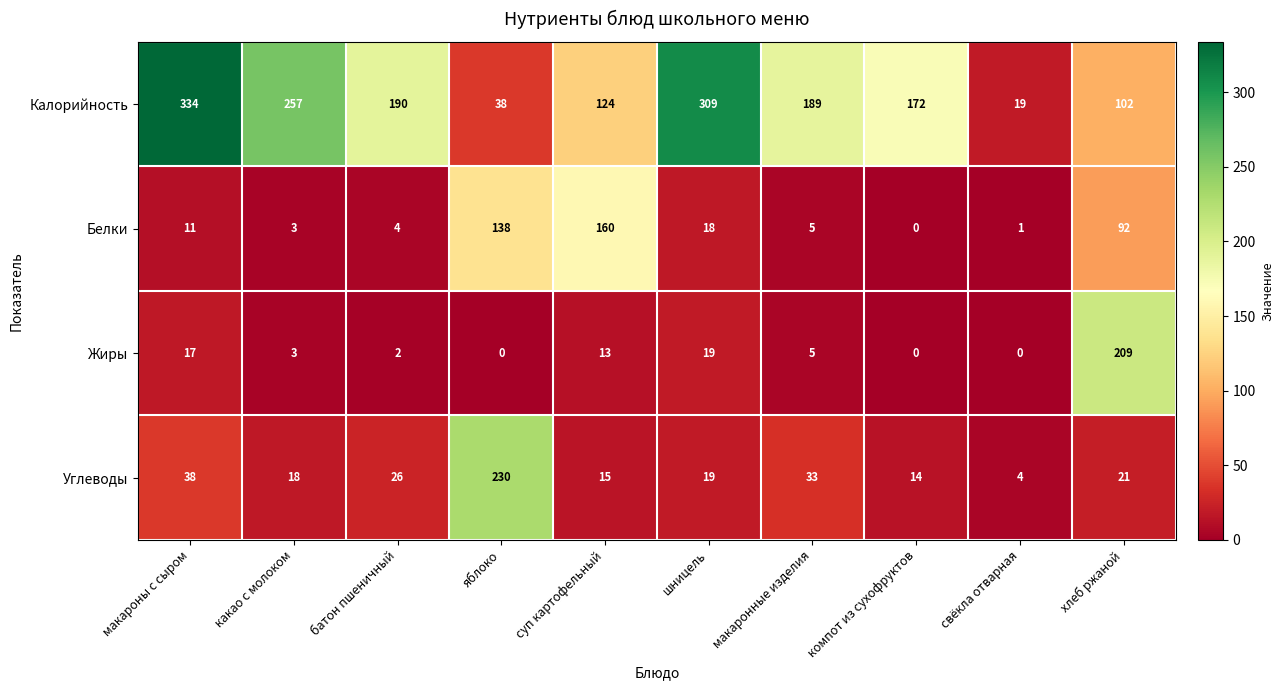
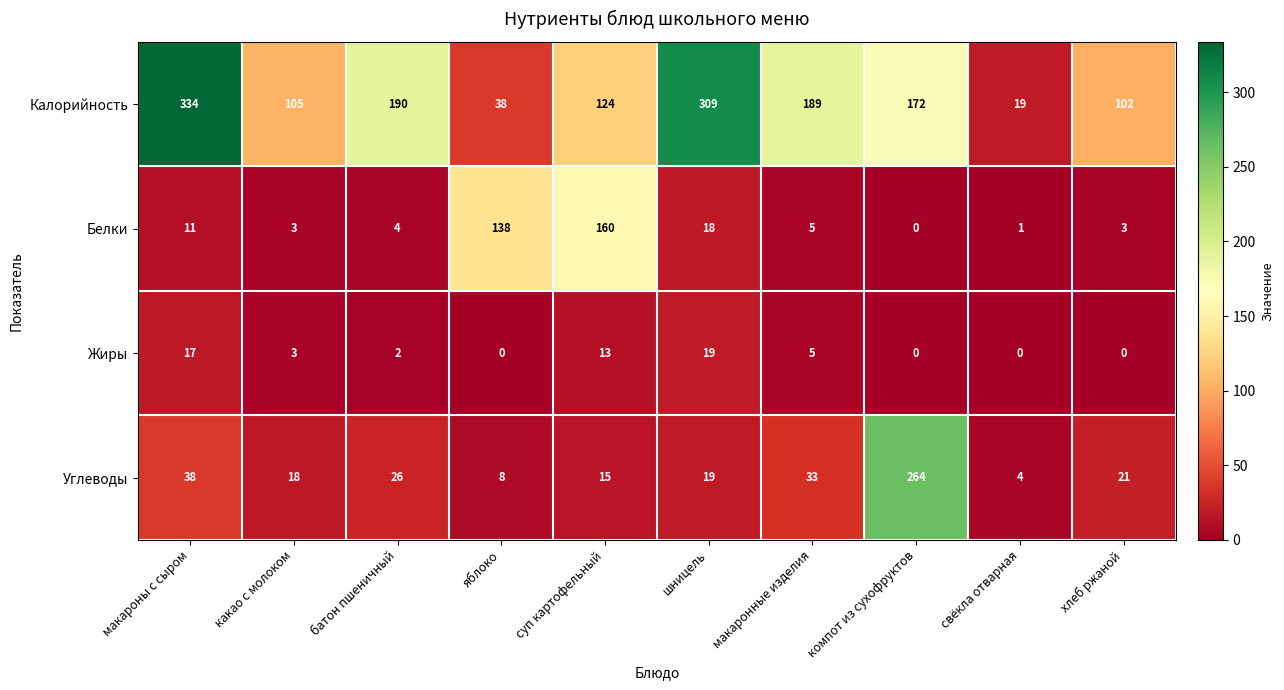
  {
    "Калорийность": {
      "макароны с сыром": 334,
-     "какао с молоком": 257,
+     "какао с молоком": 105,
      "батон пшеничный": 190,
      "яблоко": 38,
      "суп картофельный": 124,
      "шницель": 309,
      "макаронные изделия": 189,
      "компот из сухофруктов": 172,
      "свёкла отварная": 19,
      "хлеб ржаной": 102
    },
    "Белки": {
      "макароны с сыром": 11,
      "какао с молоком": 3,
      "батон пшеничный": 4,
      "яблоко": 138,
      "суп картофельный": 160,
      "шницель": 18,
      "макаронные изделия": 5,
      "компот из сухофруктов": 0,
      "свёкла отварная": 1,
-     "хлеб ржаной": 92
+     "хлеб ржаной": 3
    },
    "Жиры": {
      "макароны с сыром": 17,
      "какао с молоком": 3,
      "батон пшеничный": 2,
      "яблоко": 0,
      "суп картофельный": 13,
      "шницель": 19,
      "макаронные изделия": 5,
      "компот из сухофруктов": 0,
      "свёкла отварная": 0,
-     "хлеб ржаной": 209
+     "хлеб ржаной": 0
    },
    "Углеводы": {
      "макароны с сыром": 38,
      "какао с молоком": 18,
      "батон пшеничный": 26,
-     "яблоко": 230,
+     "яблоко": 8,
      "суп картофельный": 15,
      "шницель": 19,
      "макаронные изделия": 33,
-     "компот из сухофруктов": 14,
+     "компот из сухофруктов": 264,
      "свёкла отварная": 4,
      "хлеб ржаной": 21
    }
  }
